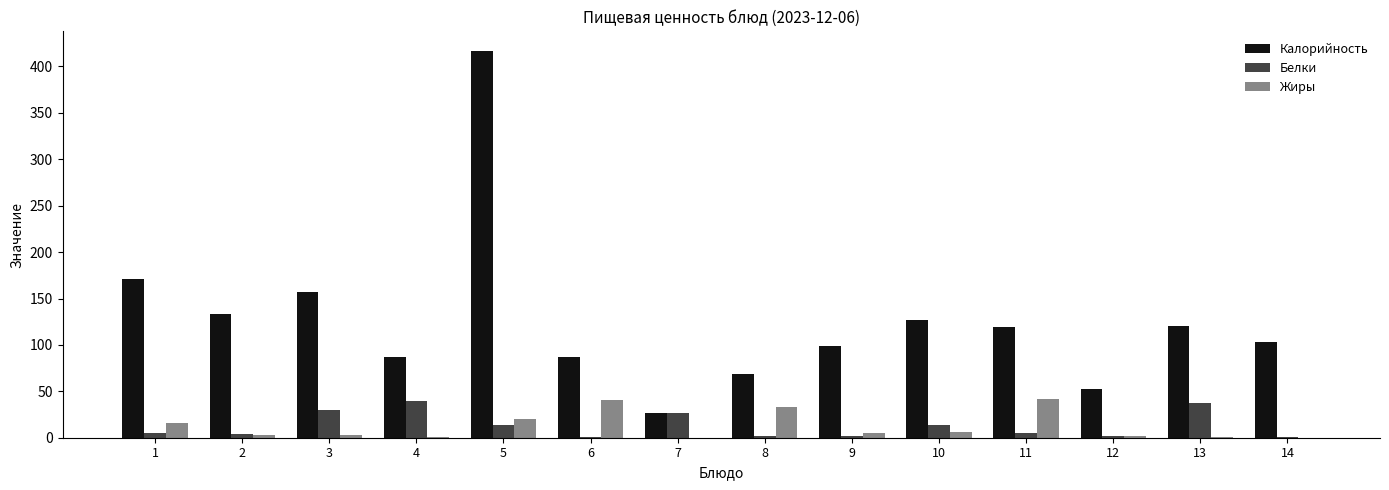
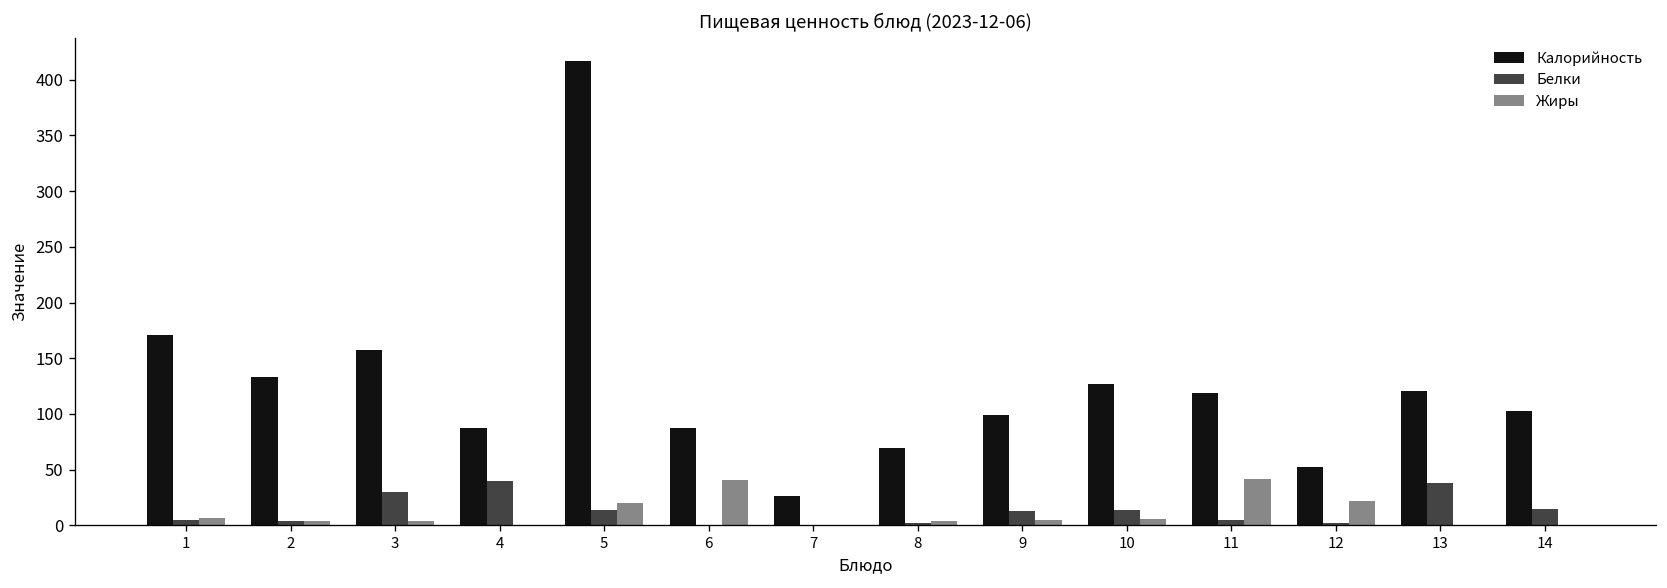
  {
    "Калорийность": {
      "1": 170,
      "2": 130,
      "3": 160,
      "4": 90,
      "5": 420,
      "6": 90,
      "7": 30,
      "8": 70,
      "9": 100,
      "10": 130,
      "11": 120,
      "12": 50,
      "13": 120,
      "14": 100
    },
    "Белки": {
      "1": 0,
      "2": 0,
      "3": 30,
      "4": 40,
      "5": 10,
-     "7": 30,
-     "9": 0,
+     "7": 0,
+     "9": 10,
      "10": 10,
      "11": 10,
      "13": 40,
-     "14": 0
+     "14": 20
    },
    "Жиры": {
-     "1": 20,
+     "1": 10,
      "2": 0,
      "3": 0,
      "5": 20,
      "6": 40,
      "7": 0,
-     "8": 30,
+     "8": 0,
      "9": 0,
      "10": 10,
      "11": 40,
-     "12": 0,
+     "12": 20,
      "14": 0
    }
  }
